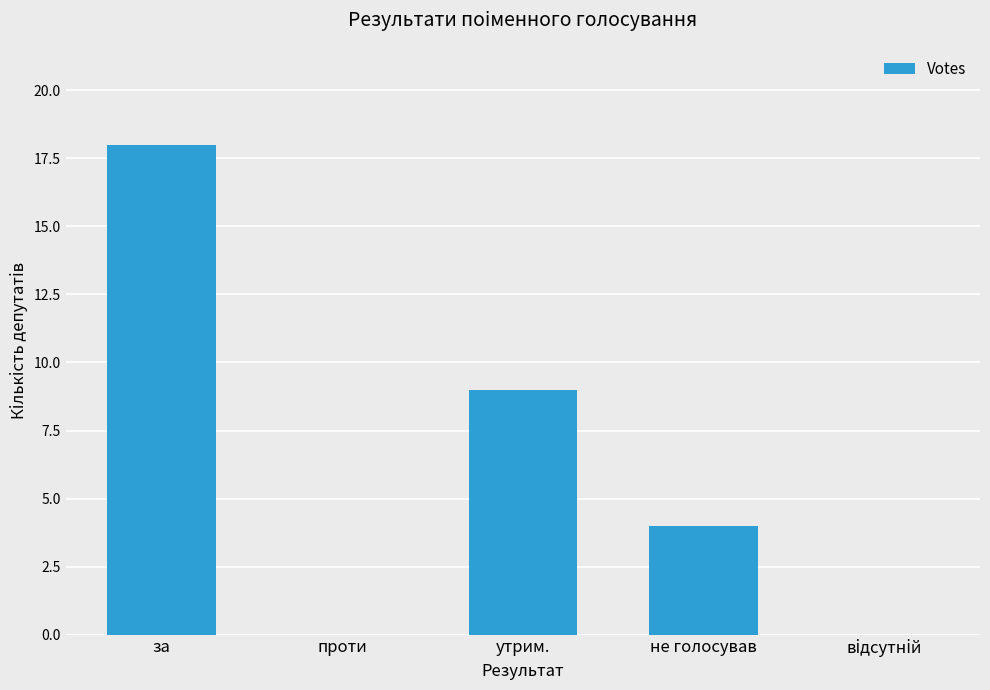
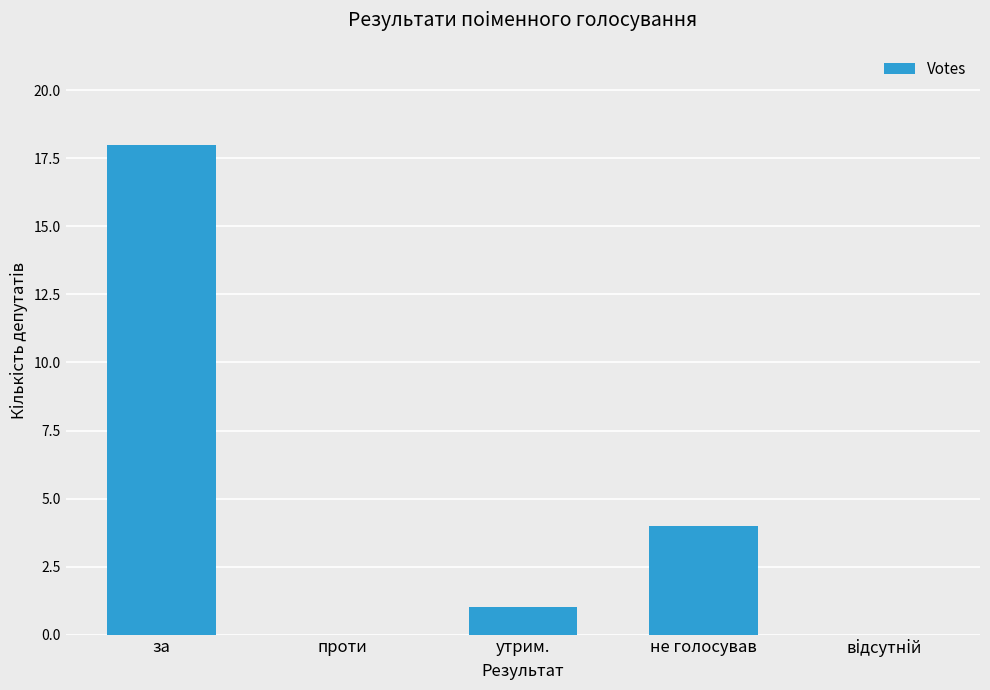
  {
    "за": 18,
    "проти": 0,
-   "утрим.": 9,
+   "утрим.": 1,
    "не голосував": 4,
    "відсутній": 0
  }
